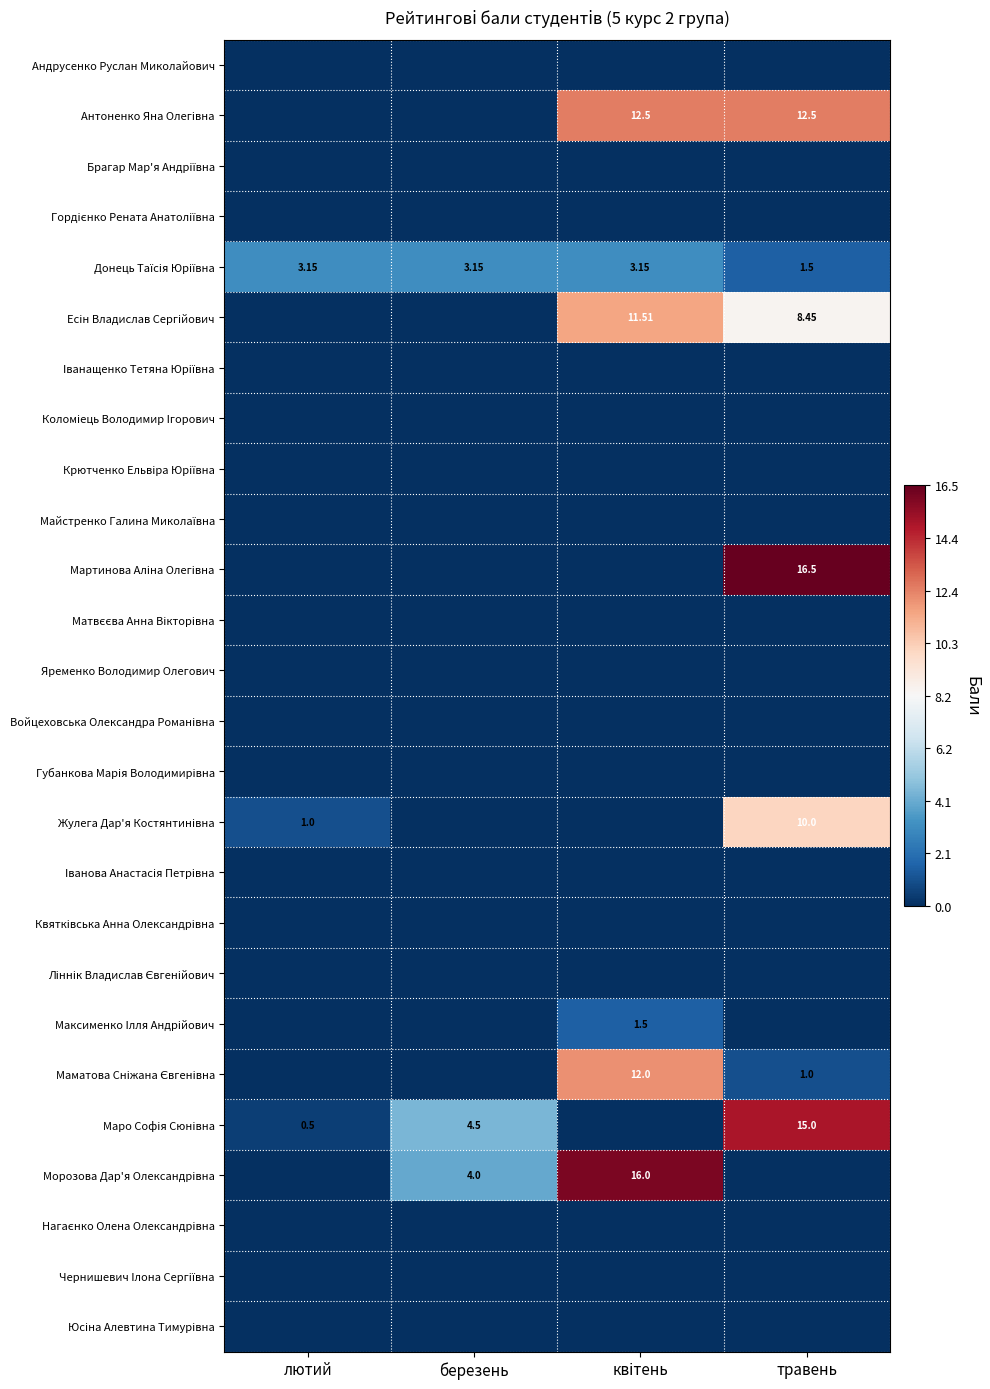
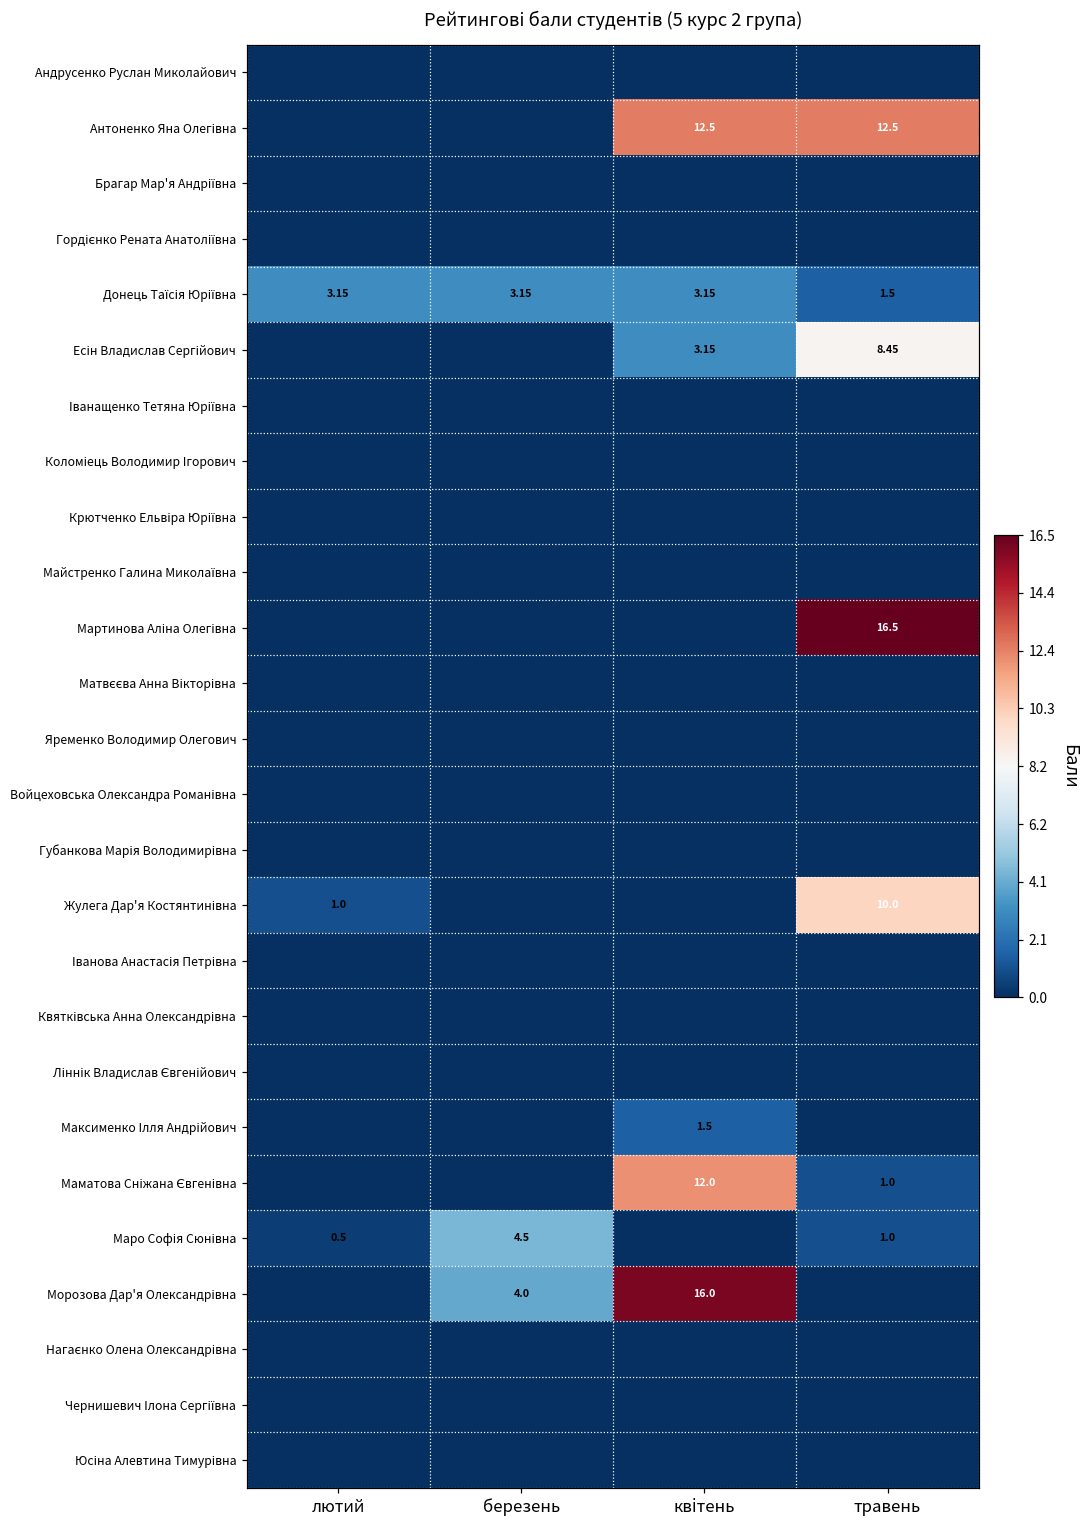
  {
    "Антоненко Яна Олегівна": {
      "квітень": 12.5,
      "травень": 12.5
    },
    "Донець Таїсія Юріївна": {
      "лютий": 3.15,
      "березень": 3.15,
      "квітень": 3.15,
      "травень": 1.5
    },
    "Есін Владислав Сергійович": {
-     "квітень": 11.51,
+     "квітень": 3.15,
      "травень": 8.45
    },
    "Мартинова Аліна Олегівна": {
      "травень": 16.5
    },
    "Жулега Дар'я Костянтинівна": {
      "лютий": 1.0,
      "травень": 10.0
    },
    "Максименко Ілля Андрійович": {
      "квітень": 1.5
    },
    "Маматова Сніжана Євгенівна": {
      "квітень": 12.0,
      "травень": 1.0
    },
    "Маро Софія Сюнівна": {
      "лютий": 0.5,
      "березень": 4.5,
-     "травень": 15.0
+     "травень": 1.0
    },
    "Морозова Дар'я Олександрівна": {
      "березень": 4.0,
      "квітень": 16.0
    }
  }
